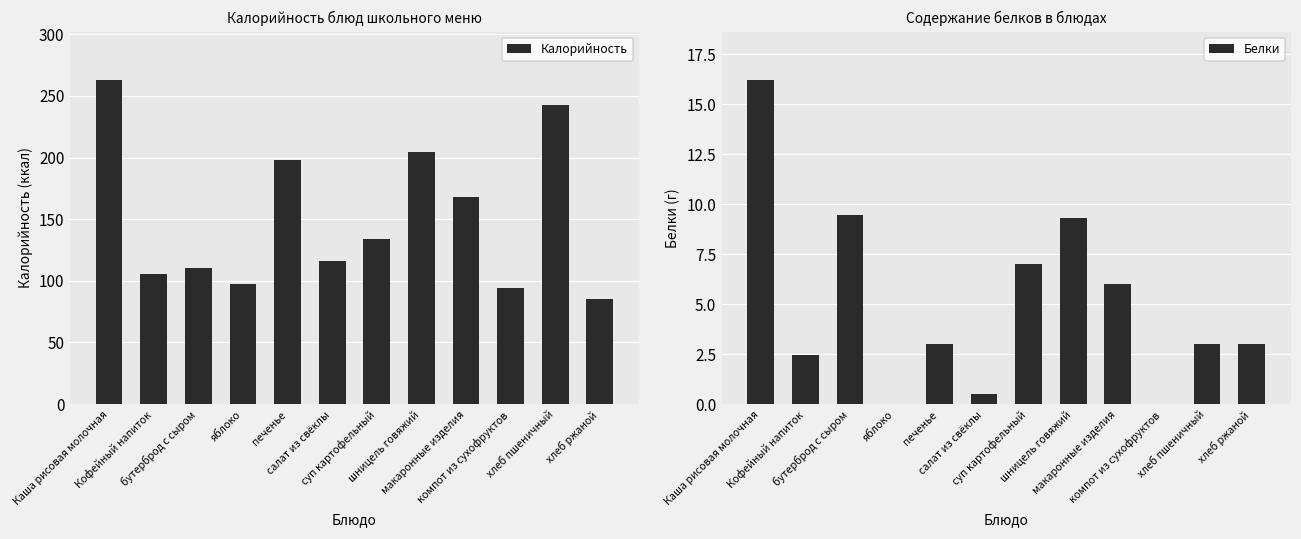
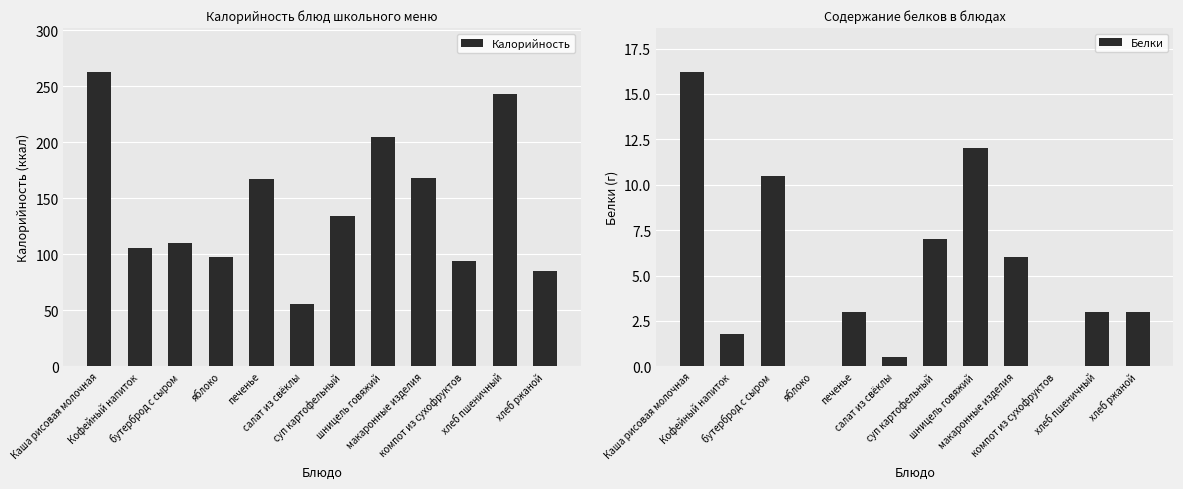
  {
    "Калорийность блюд школьного меню": {
      "Каша рисовая молочная": 263,
      "Кофейный напиток": 105,
      "бутерброд с сыром": 110,
      "яблоко": 97,
-     "печенье": 198,
-     "салат из свёклы": 116,
+     "печенье": 167,
+     "салат из свёклы": 56,
      "суп картофельный": 134,
      "шницель говяжий": 204,
      "макаронные изделия": 168,
      "компот из сухофруктов": 94,
      "хлеб пшеничный": 243,
      "хлеб ржаной": 85
    },
    "Содержание белков в блюдах": {
      "Каша рисовая молочная": 16.2,
-     "Кофейный напиток": 2.5,
-     "бутерброд с сыром": 9.5,
+     "Кофейный напиток": 1.8,
+     "бутерброд с сыром": 10.5,
      "яблоко": 0.0,
      "печенье": 3.0,
      "салат из свёклы": 0.5,
      "суп картофельный": 7.0,
-     "шницель говяжий": 9.3,
+     "шницель говяжий": 12.0,
      "макаронные изделия": 6.0,
      "компот из сухофруктов": 0.0,
      "хлеб пшеничный": 3.0,
      "хлеб ржаной": 3.0
    }
  }
